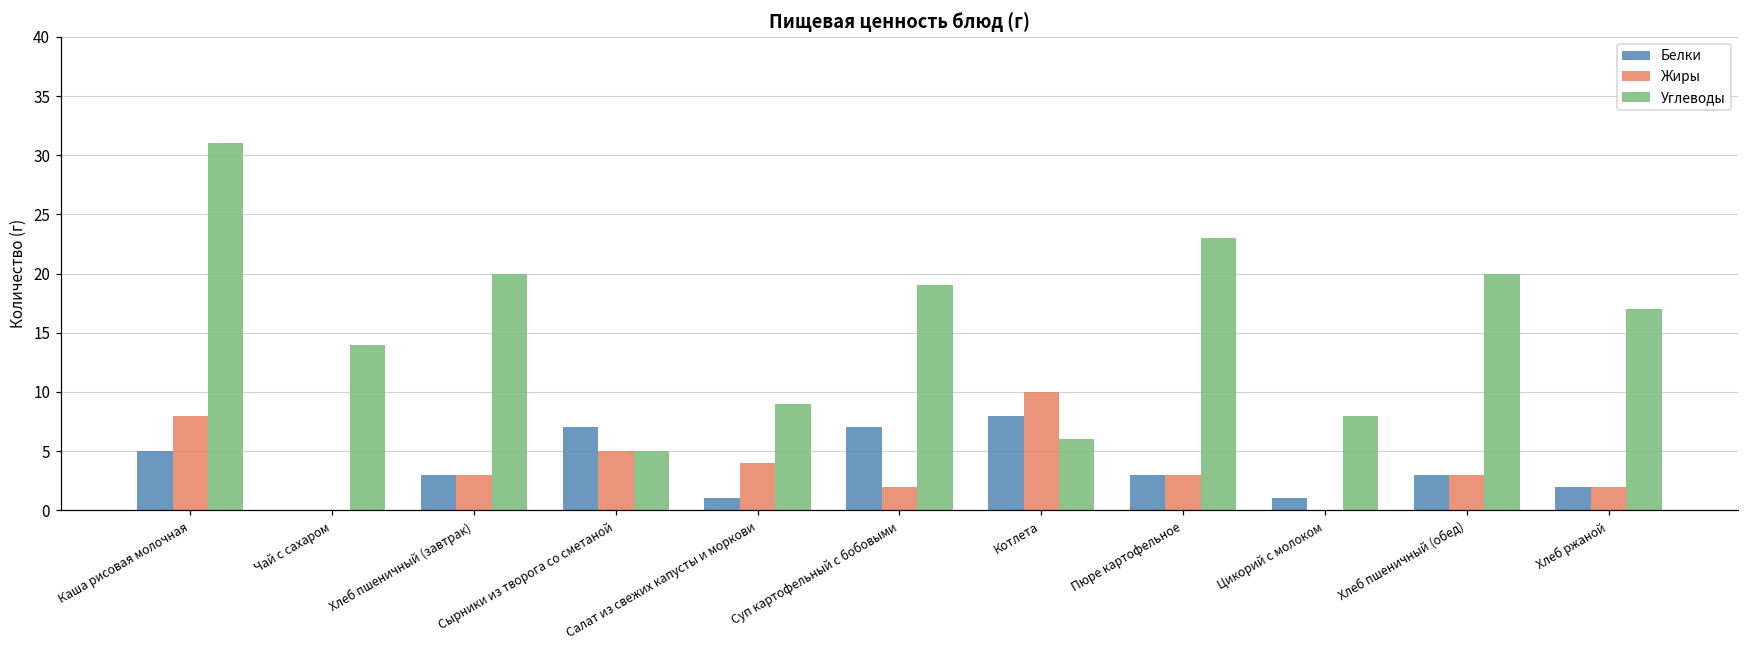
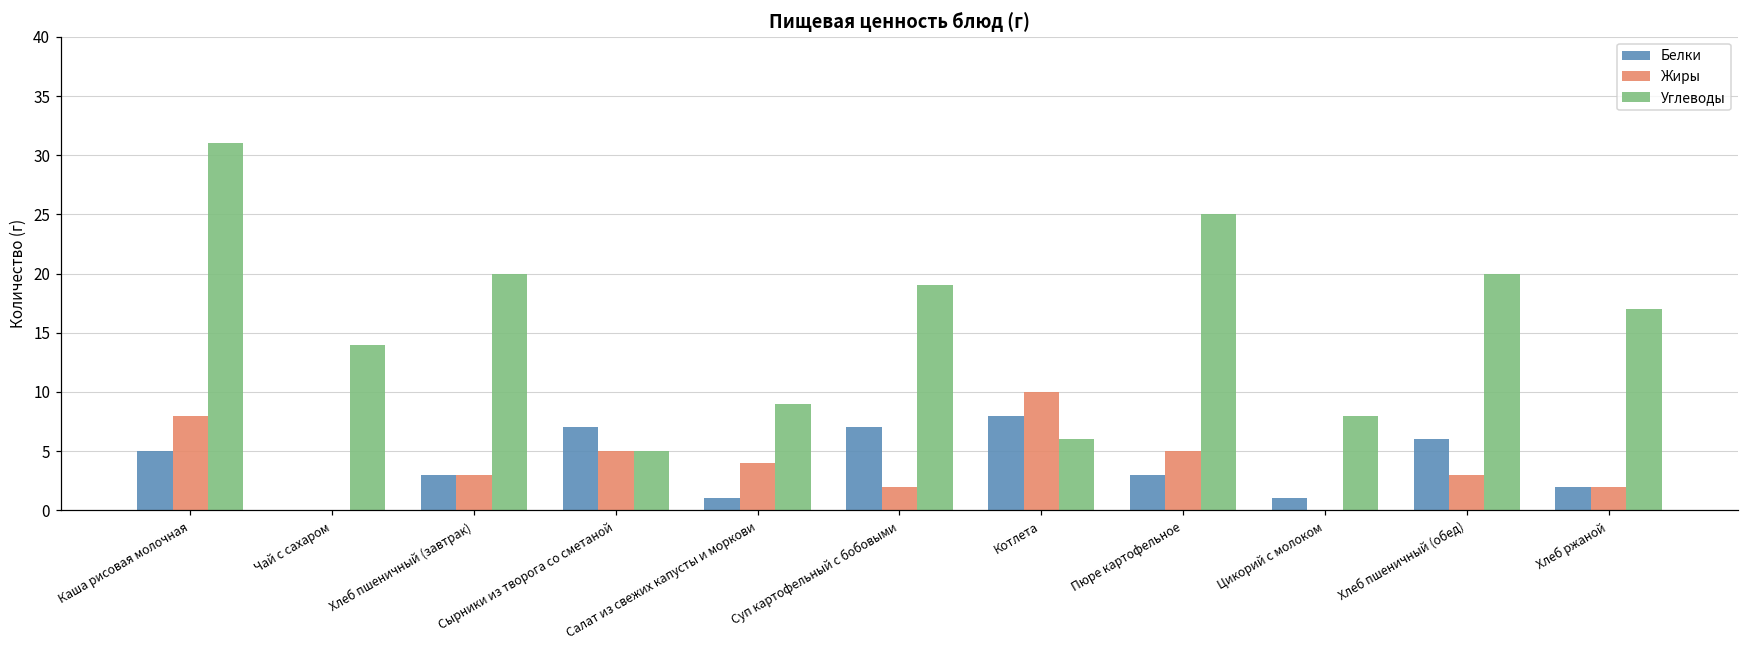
  {
    "Белки": {
      "Каша рисовая молочная": 5,
      "Чай с сахаром": 0,
      "Хлеб пшеничный (завтрак)": 3,
      "Сырники из творога со сметаной": 7,
      "Салат из свежих капусты и моркови": 1,
      "Суп картофельный с бобовыми": 7,
      "Котлета": 8,
      "Пюре картофельное": 3,
      "Цикорий с молоком": 1,
-     "Хлеб пшеничный (обед)": 3,
+     "Хлеб пшеничный (обед)": 6,
      "Хлеб ржаной": 2
    },
    "Жиры": {
      "Каша рисовая молочная": 8,
      "Чай с сахаром": 0,
      "Хлеб пшеничный (завтрак)": 3,
      "Сырники из творога со сметаной": 5,
      "Салат из свежих капусты и моркови": 4,
      "Суп картофельный с бобовыми": 2,
      "Котлета": 10,
-     "Пюре картофельное": 3,
+     "Пюре картофельное": 5,
      "Цикорий с молоком": 0,
      "Хлеб пшеничный (обед)": 3,
      "Хлеб ржаной": 2
    },
    "Углеводы": {
      "Каша рисовая молочная": 31,
      "Чай с сахаром": 14,
      "Хлеб пшеничный (завтрак)": 20,
      "Сырники из творога со сметаной": 5,
      "Салат из свежих капусты и моркови": 9,
      "Суп картофельный с бобовыми": 19,
      "Котлета": 6,
-     "Пюре картофельное": 23,
+     "Пюре картофельное": 25,
      "Цикорий с молоком": 8,
      "Хлеб пшеничный (обед)": 20,
      "Хлеб ржаной": 17
    }
  }
